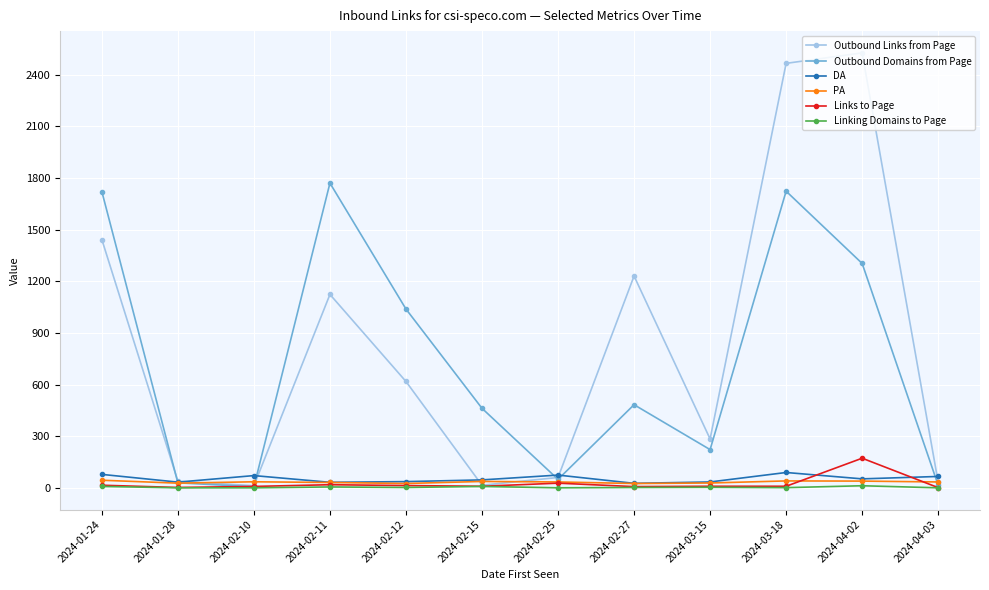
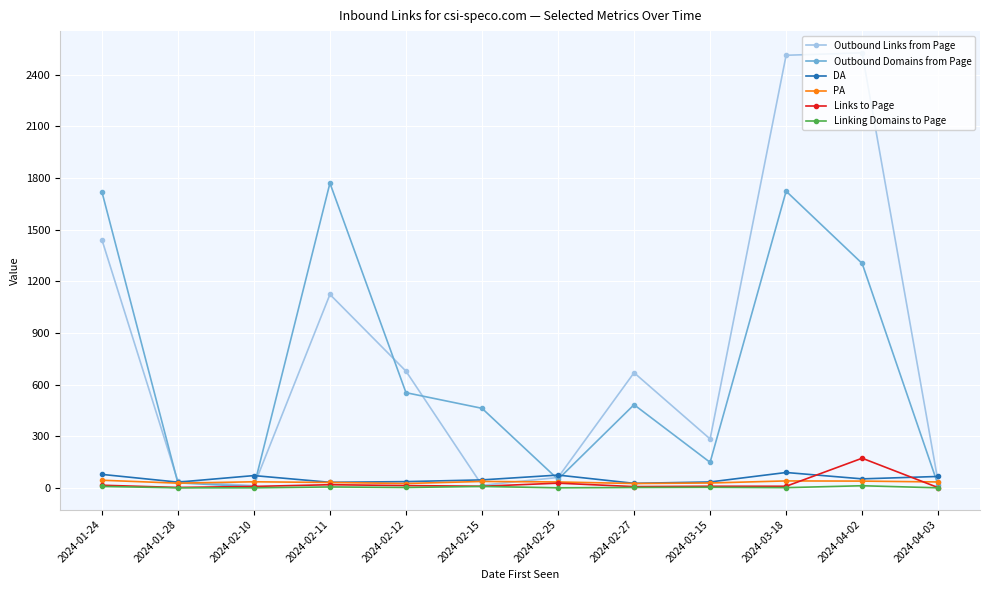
  {
    "Outbound Links from Page": {
      "2024-01-24": 1440,
      "2024-02-11": 1120,
-     "2024-02-12": 620,
-     "2024-02-27": 1230,
+     "2024-02-12": 680,
+     "2024-02-27": 670,
      "2024-03-15": 280,
-     "2024-03-18": 2470
+     "2024-03-18": 2510
    },
    "Outbound Domains from Page": {
      "2024-01-24": 1720,
      "2024-02-11": 1770,
-     "2024-02-12": 1040,
+     "2024-02-12": 550,
      "2024-02-15": 460,
      "2024-02-27": 480,
-     "2024-03-15": 220,
+     "2024-03-15": 150,
      "2024-03-18": 1720,
      "2024-04-02": 1300
    },
    "DA": {
      "2024-01-24": 80,
      "2024-02-10": 70,
      "2024-03-18": 90,
      "2024-04-03": 70
    },
    "PA": {
      "2024-01-24": 40,
      "2024-02-10": 40,
      "2024-03-18": 40
    },
    "Links to Page": {
      "2024-04-02": 170
    },
    "Linking Domains to Page": {
      "2024-02-25": 0,
      "2024-04-02": 10
    }
  }
